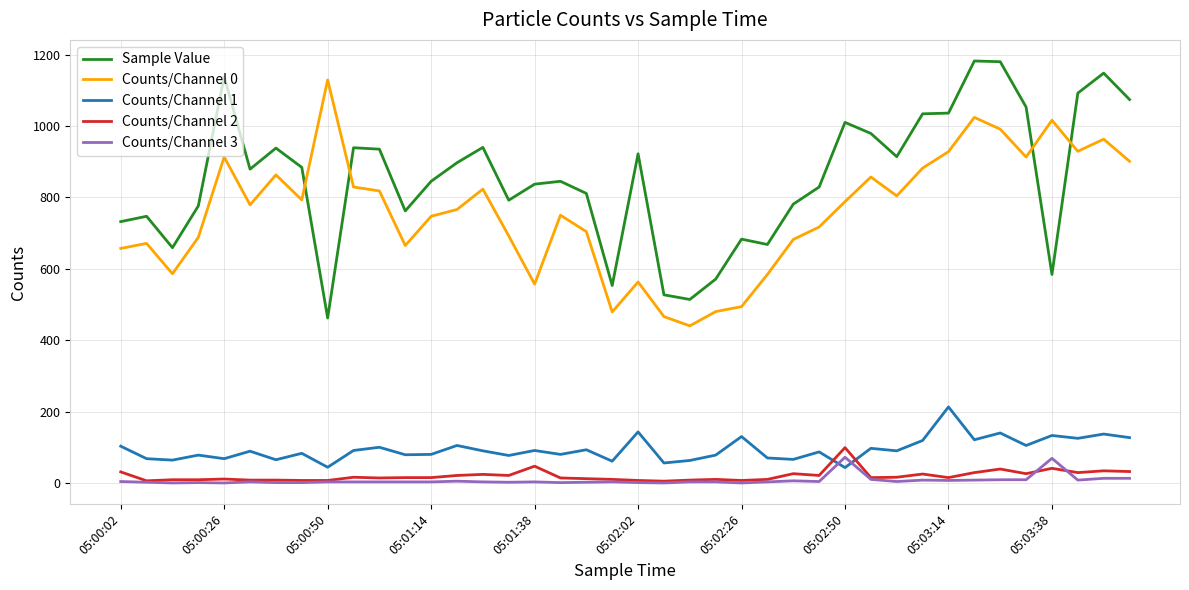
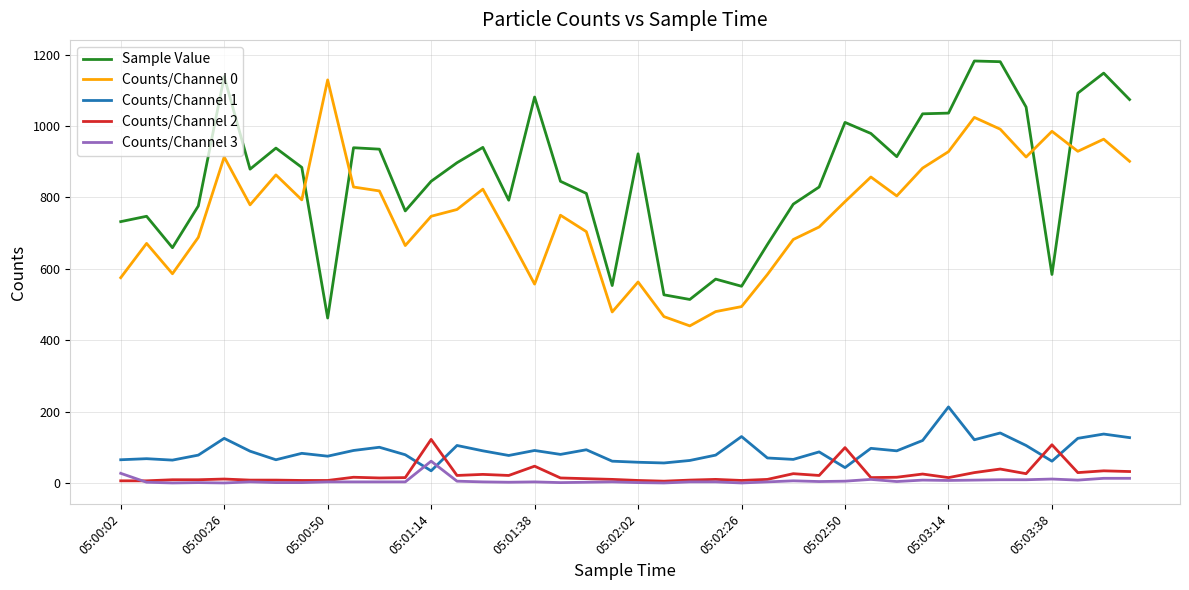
  {
    "Sample Value": {
      "05:00:02": 730,
      "05:00:50": 460,
      "05:01:14": 850,
-     "05:01:38": 840,
+     "05:01:38": 1080,
      "05:02:02": 920,
-     "05:02:26": 680,
+     "05:02:26": 550,
      "05:02:50": 1010,
      "05:03:14": 1040,
      "05:03:38": 580
    },
    "Counts/Channel 0": {
-     "05:00:02": 660,
+     "05:00:02": 580,
      "05:00:26": 910,
      "05:00:50": 1130,
      "05:01:14": 750,
      "05:01:38": 560,
      "05:02:02": 560,
      "05:02:26": 490,
      "05:02:50": 790,
      "05:03:14": 930,
-     "05:03:38": 1020
+     "05:03:38": 990
    },
    "Counts/Channel 1": {
-     "05:00:02": 100,
-     "05:00:26": 70,
-     "05:00:50": 40,
-     "05:01:14": 80,
+     "05:00:02": 70,
+     "05:00:26": 130,
+     "05:00:50": 80,
+     "05:01:14": 30,
      "05:01:38": 90,
-     "05:02:02": 140,
+     "05:02:02": 60,
      "05:02:26": 130,
      "05:02:50": 40,
      "05:03:14": 210,
-     "05:03:38": 130
+     "05:03:38": 60
    },
    "Counts/Channel 2": {
-     "05:00:02": 30,
+     "05:00:02": 10,
      "05:00:26": 10,
-     "05:01:14": 20,
+     "05:01:14": 120,
      "05:01:38": 50,
      "05:02:50": 100,
      "05:03:14": 20,
-     "05:03:38": 40
+     "05:03:38": 110
    },
    "Counts/Channel 3": {
-     "05:00:02": 0,
+     "05:00:02": 30,
      "05:00:26": 0,
-     "05:01:14": 0,
+     "05:01:14": 60,
      "05:01:38": 0,
-     "05:02:50": 70,
+     "05:02:50": 10,
      "05:03:14": 10,
-     "05:03:38": 70
+     "05:03:38": 10
    }
  }
